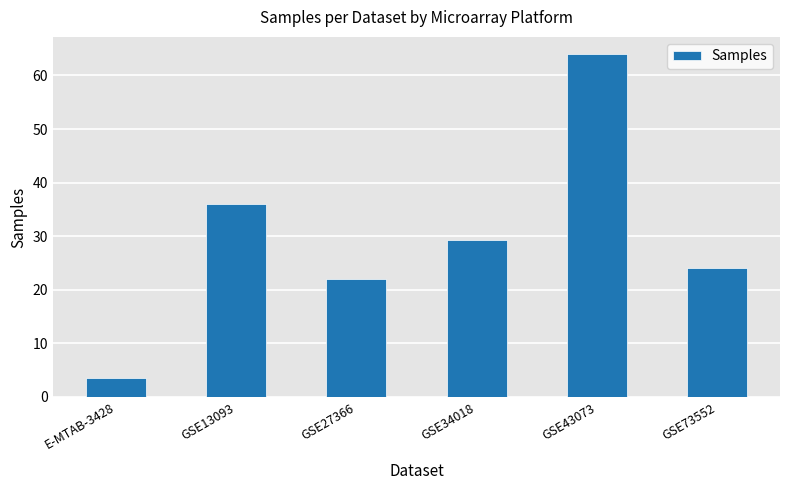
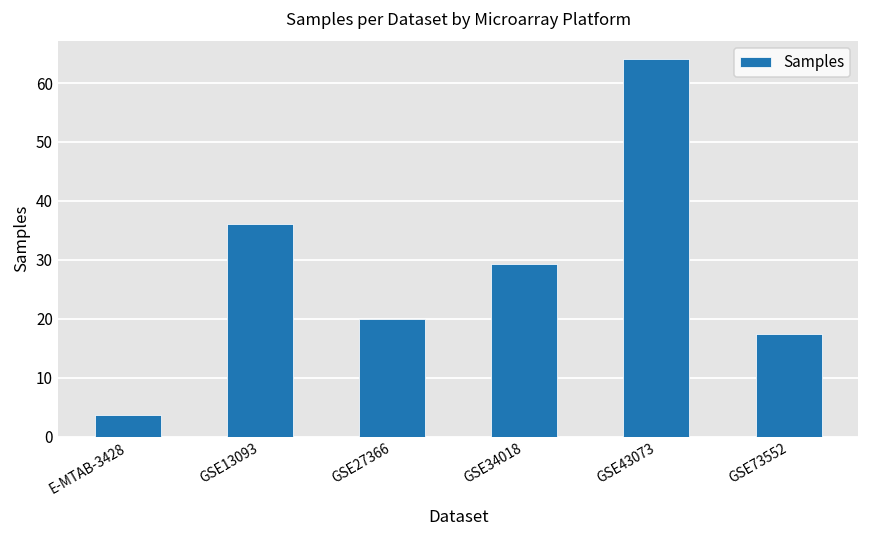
  {
    "E-MTAB-3428": 4,
    "GSE13093": 36,
-   "GSE27366": 22,
+   "GSE27366": 20,
    "GSE34018": 29,
    "GSE43073": 64,
-   "GSE73552": 24
+   "GSE73552": 17
  }
